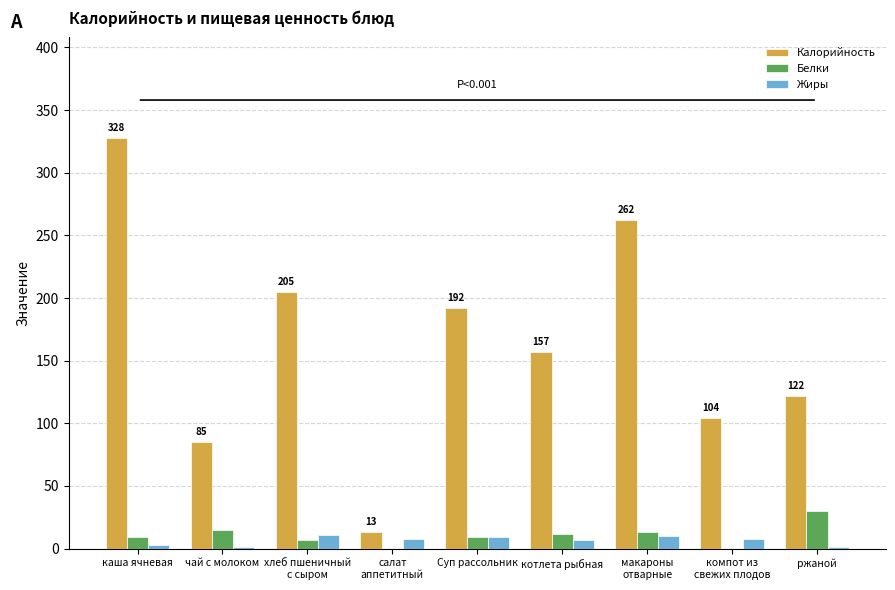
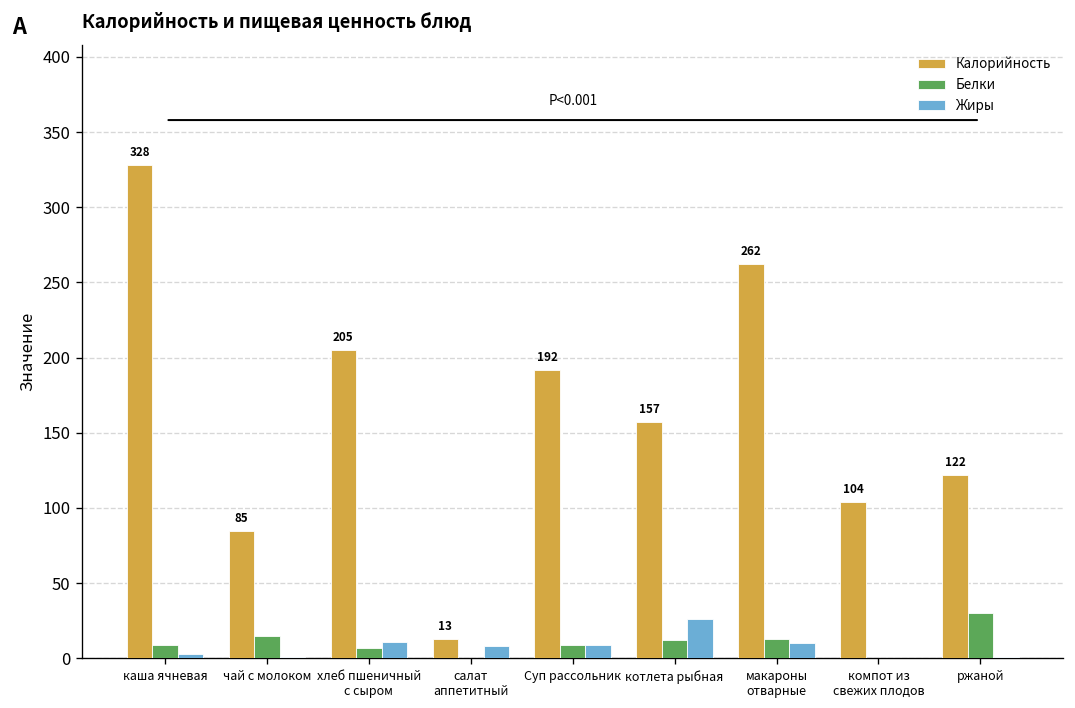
  {
    "Калорийность": {
      "каша ячневая": 328,
      "чай с молоком": 85,
      "хлеб пшеничный с сыром": 205,
      "салат аппетитный": 13,
      "Суп рассольник": 192,
      "котлета рыбная": 157,
      "макароны отварные": 262,
      "компот из свежих плодов": 104,
      "ржаной": 122
    },
    "Белки": {
      "каша ячневая": 9,
      "чай с молоком": 15,
      "хлеб пшеничный с сыром": 7,
      "салат аппетитный": 0,
      "Суп рассольник": 9,
      "котлета рыбная": 12,
      "макароны отварные": 13,
      "компот из свежих плодов": 0,
      "ржаной": 30
    },
    "Жиры": {
      "каша ячневая": 3,
      "хлеб пшеничный с сыром": 11,
      "салат аппетитный": 8,
      "Суп рассольник": 9,
-     "котлета рыбная": 7,
+     "котлета рыбная": 26,
      "макароны отварные": 10,
-     "компот из свежих плодов": 8
+     "компот из свежих плодов": 0
    }
  }
